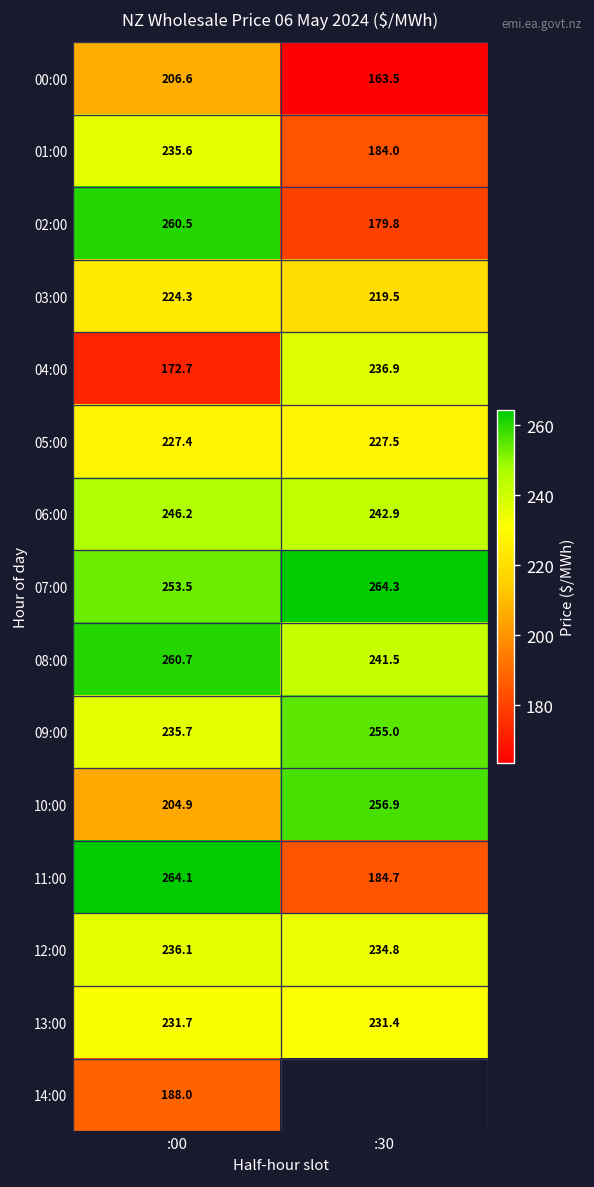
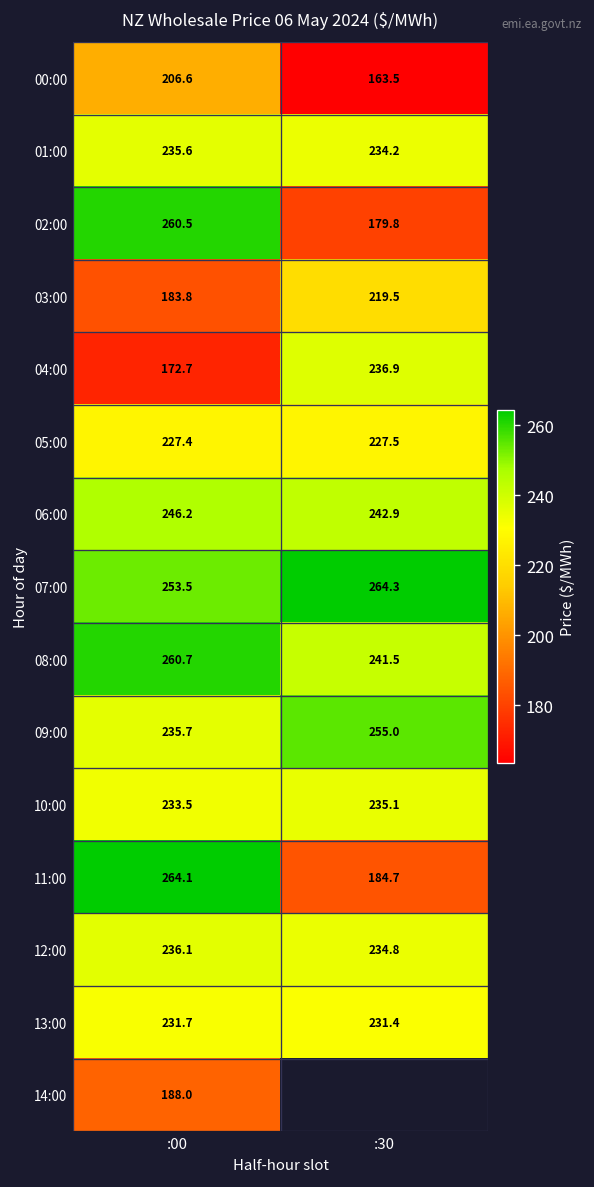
  {
    "00:00": {
      ":00": 206.6,
      ":30": 163.5
    },
    "01:00": {
      ":00": 235.6,
-     ":30": 184.0
+     ":30": 234.2
    },
    "02:00": {
      ":00": 260.5,
      ":30": 179.8
    },
    "03:00": {
-     ":00": 224.3,
+     ":00": 183.8,
      ":30": 219.5
    },
    "04:00": {
      ":00": 172.7,
      ":30": 236.9
    },
    "05:00": {
      ":00": 227.4,
      ":30": 227.5
    },
    "06:00": {
      ":00": 246.2,
      ":30": 242.9
    },
    "07:00": {
      ":00": 253.5,
      ":30": 264.3
    },
    "08:00": {
      ":00": 260.7,
      ":30": 241.5
    },
    "09:00": {
      ":00": 235.7,
      ":30": 255.0
    },
    "10:00": {
-     ":00": 204.9,
-     ":30": 256.9
+     ":00": 233.5,
+     ":30": 235.1
    },
    "11:00": {
      ":00": 264.1,
      ":30": 184.7
    },
    "12:00": {
      ":00": 236.1,
      ":30": 234.8
    },
    "13:00": {
      ":00": 231.7,
      ":30": 231.4
    },
    "14:00": {
      ":00": 188.0
    }
  }
